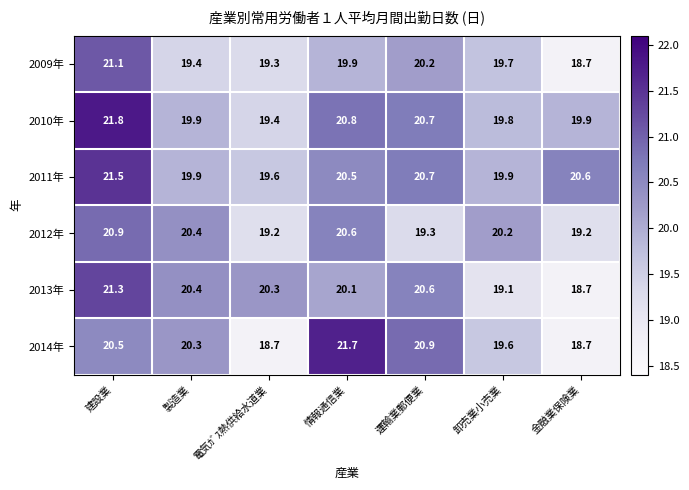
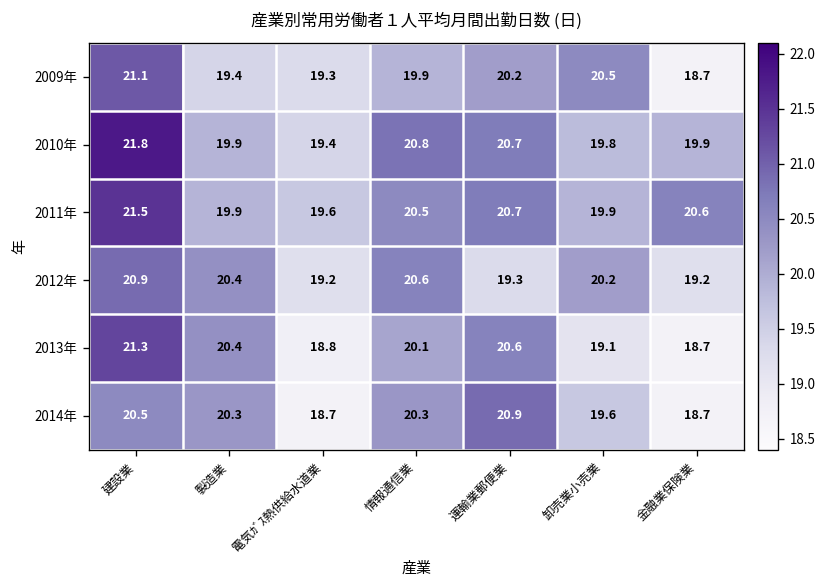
  {
    "2009年": {
      "建設業": 21.1,
      "製造業": 19.4,
      "電気ｶﾞｽ熱供給水道業": 19.3,
      "情報通信業": 19.9,
      "運輸業郵便業": 20.2,
-     "卸売業小売業": 19.7,
+     "卸売業小売業": 20.5,
      "金融業保険業": 18.7
    },
    "2010年": {
      "建設業": 21.8,
      "製造業": 19.9,
      "電気ｶﾞｽ熱供給水道業": 19.4,
      "情報通信業": 20.8,
      "運輸業郵便業": 20.7,
      "卸売業小売業": 19.8,
      "金融業保険業": 19.9
    },
    "2011年": {
      "建設業": 21.5,
      "製造業": 19.9,
      "電気ｶﾞｽ熱供給水道業": 19.6,
      "情報通信業": 20.5,
      "運輸業郵便業": 20.7,
      "卸売業小売業": 19.9,
      "金融業保険業": 20.6
    },
    "2012年": {
      "建設業": 20.9,
      "製造業": 20.4,
      "電気ｶﾞｽ熱供給水道業": 19.2,
      "情報通信業": 20.6,
      "運輸業郵便業": 19.3,
      "卸売業小売業": 20.2,
      "金融業保険業": 19.2
    },
    "2013年": {
      "建設業": 21.3,
      "製造業": 20.4,
-     "電気ｶﾞｽ熱供給水道業": 20.3,
+     "電気ｶﾞｽ熱供給水道業": 18.8,
      "情報通信業": 20.1,
      "運輸業郵便業": 20.6,
      "卸売業小売業": 19.1,
      "金融業保険業": 18.7
    },
    "2014年": {
      "建設業": 20.5,
      "製造業": 20.3,
      "電気ｶﾞｽ熱供給水道業": 18.7,
-     "情報通信業": 21.7,
+     "情報通信業": 20.3,
      "運輸業郵便業": 20.9,
      "卸売業小売業": 19.6,
      "金融業保険業": 18.7
    }
  }
